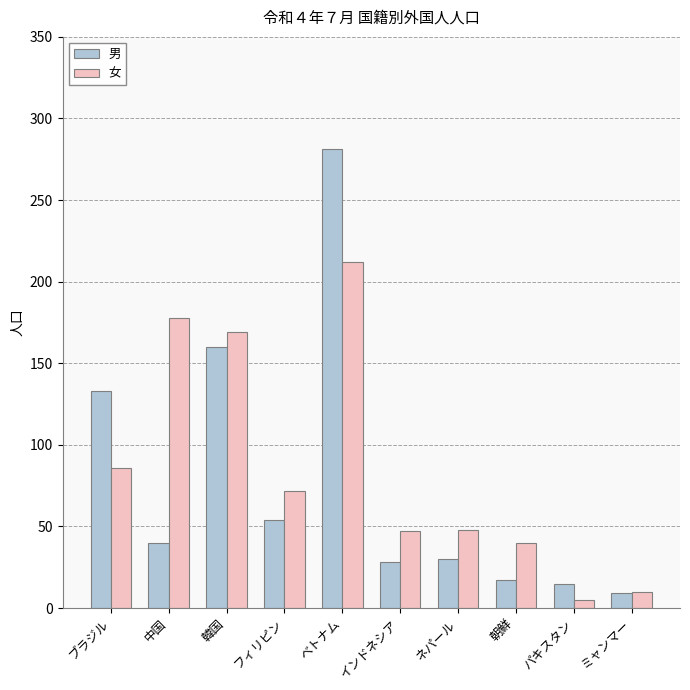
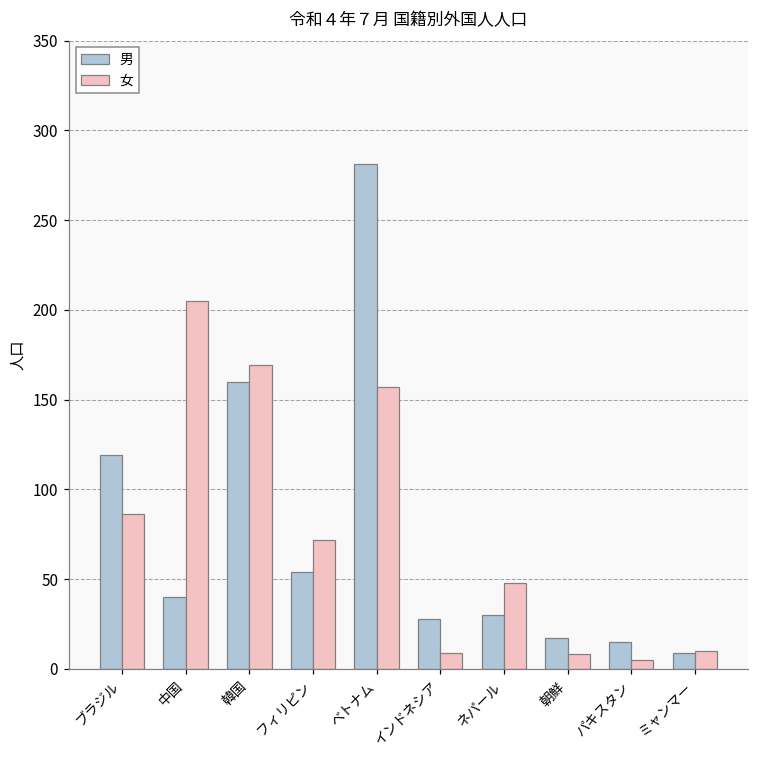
  {
    "男": {
-     "ブラジル": 133,
+     "ブラジル": 119,
      "中国": 40,
      "韓国": 160,
      "フィリピン": 54,
      "ベトナム": 281,
      "インドネシア": 28,
      "ネパール": 30,
      "朝鮮": 17,
      "パキスタン": 15,
      "ミャンマー": 9
    },
    "女": {
      "ブラジル": 86,
-     "中国": 178,
+     "中国": 205,
      "韓国": 169,
      "フィリピン": 72,
-     "ベトナム": 212,
-     "インドネシア": 47,
+     "ベトナム": 157,
+     "インドネシア": 9,
      "ネパール": 48,
-     "朝鮮": 40,
+     "朝鮮": 8,
      "パキスタン": 5,
      "ミャンマー": 10
    }
  }
